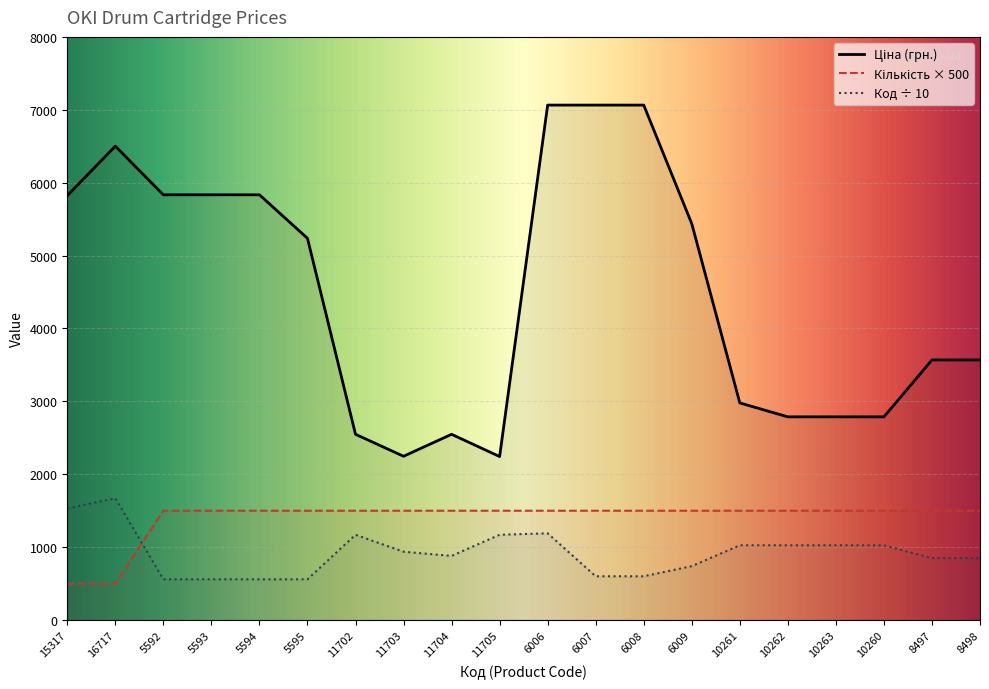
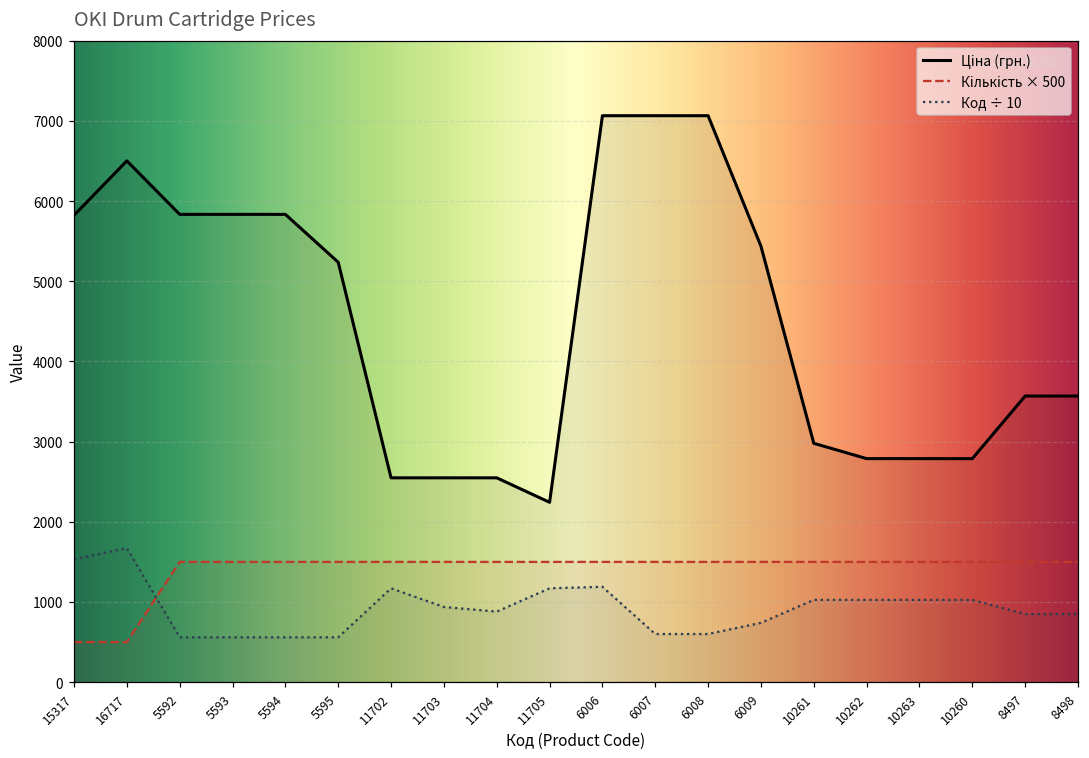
  {
    "Ціна (грн.)": {
      "15317": 5800,
      "16717": 6500,
      "5592": 5800,
      "5593": 5800,
      "5594": 5800,
      "5595": 5200,
      "11702": 2500,
-     "11703": 2200,
+     "11703": 2500,
      "11704": 2500,
      "11705": 2200,
      "6006": 7100,
      "6007": 7100,
      "6008": 7100,
      "6009": 5400,
      "10261": 3000,
      "10262": 2800,
      "10263": 2800,
      "10260": 2800,
      "8497": 3600,
      "8498": 3600
    },
    "Кількість × 500": {
      "15317": 500,
      "16717": 500,
      "5592": 1500,
      "5593": 1500,
      "5594": 1500,
      "5595": 1500,
      "11702": 1500,
      "11703": 1500,
      "11704": 1500,
      "11705": 1500,
      "6006": 1500,
      "6007": 1500,
      "6008": 1500,
      "6009": 1500,
      "10261": 1500,
      "10262": 1500,
      "10263": 1500,
      "10260": 1500,
      "8497": 1500,
      "8498": 1500
    },
    "Код ÷ 10": {
      "15317": 1500,
      "16717": 1700,
      "5592": 600,
      "5593": 600,
      "5594": 600,
      "5595": 600,
      "11702": 1200,
      "11703": 900,
      "11704": 900,
      "11705": 1200,
      "6006": 1200,
      "6007": 600,
      "6008": 600,
      "6009": 700,
      "10261": 1000,
      "10262": 1000,
      "10263": 1000,
      "10260": 1000,
      "8497": 800,
      "8498": 800
    }
  }
